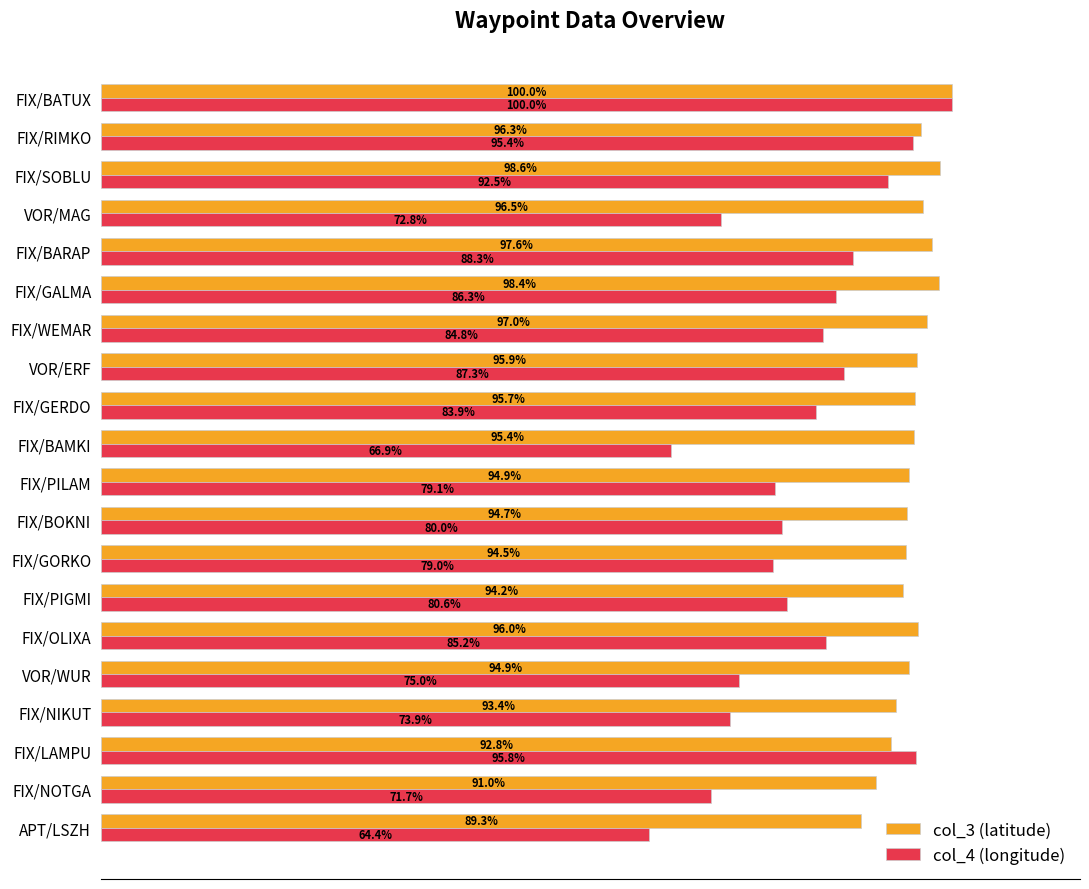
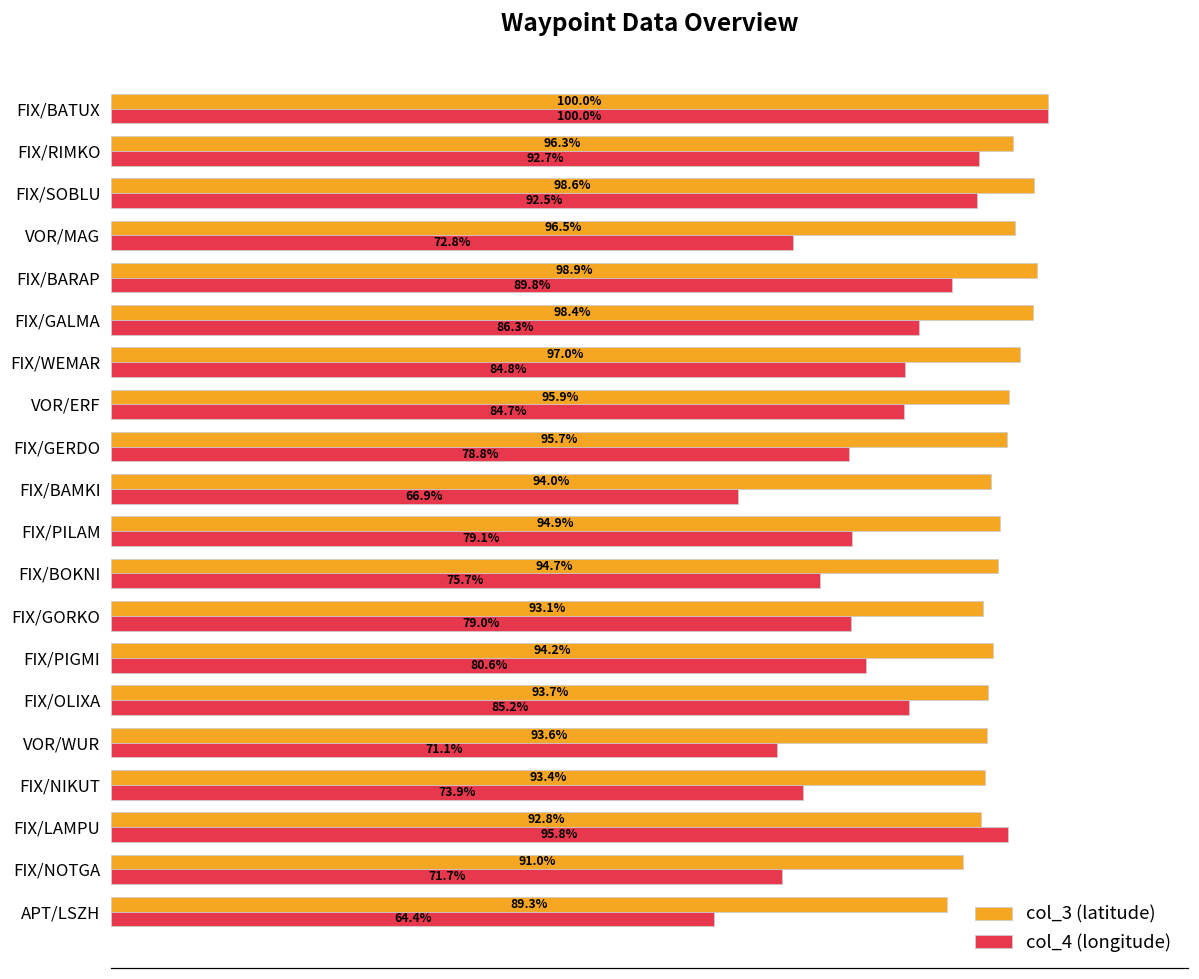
  {
    "col_3 (latitude)": {
      "FIX/BATUX": "100.0%",
      "FIX/RIMKO": "96.3%",
      "FIX/SOBLU": "98.6%",
      "VOR/MAG": "96.5%",
-     "FIX/BARAP": "97.6%",
+     "FIX/BARAP": "98.9%",
      "FIX/GALMA": "98.4%",
      "FIX/WEMAR": "97.0%",
      "VOR/ERF": "95.9%",
      "FIX/GERDO": "95.7%",
-     "FIX/BAMKI": "95.4%",
+     "FIX/BAMKI": "94.0%",
      "FIX/PILAM": "94.9%",
      "FIX/BOKNI": "94.7%",
-     "FIX/GORKO": "94.5%",
+     "FIX/GORKO": "93.1%",
      "FIX/PIGMI": "94.2%",
-     "FIX/OLIXA": "96.0%",
-     "VOR/WUR": "94.9%",
+     "FIX/OLIXA": "93.7%",
+     "VOR/WUR": "93.6%",
      "FIX/NIKUT": "93.4%",
      "FIX/LAMPU": "92.8%",
      "FIX/NOTGA": "91.0%",
      "APT/LSZH": "89.3%"
    },
    "col_4 (longitude)": {
      "FIX/BATUX": "100.0%",
-     "FIX/RIMKO": "95.4%",
+     "FIX/RIMKO": "92.7%",
      "FIX/SOBLU": "92.5%",
      "VOR/MAG": "72.8%",
-     "FIX/BARAP": "88.3%",
+     "FIX/BARAP": "89.8%",
      "FIX/GALMA": "86.3%",
      "FIX/WEMAR": "84.8%",
-     "VOR/ERF": "87.3%",
-     "FIX/GERDO": "83.9%",
+     "VOR/ERF": "84.7%",
+     "FIX/GERDO": "78.8%",
      "FIX/BAMKI": "66.9%",
      "FIX/PILAM": "79.1%",
-     "FIX/BOKNI": "80.0%",
+     "FIX/BOKNI": "75.7%",
      "FIX/GORKO": "79.0%",
      "FIX/PIGMI": "80.6%",
      "FIX/OLIXA": "85.2%",
-     "VOR/WUR": "75.0%",
+     "VOR/WUR": "71.1%",
      "FIX/NIKUT": "73.9%",
      "FIX/LAMPU": "95.8%",
      "FIX/NOTGA": "71.7%",
      "APT/LSZH": "64.4%"
    }
  }
